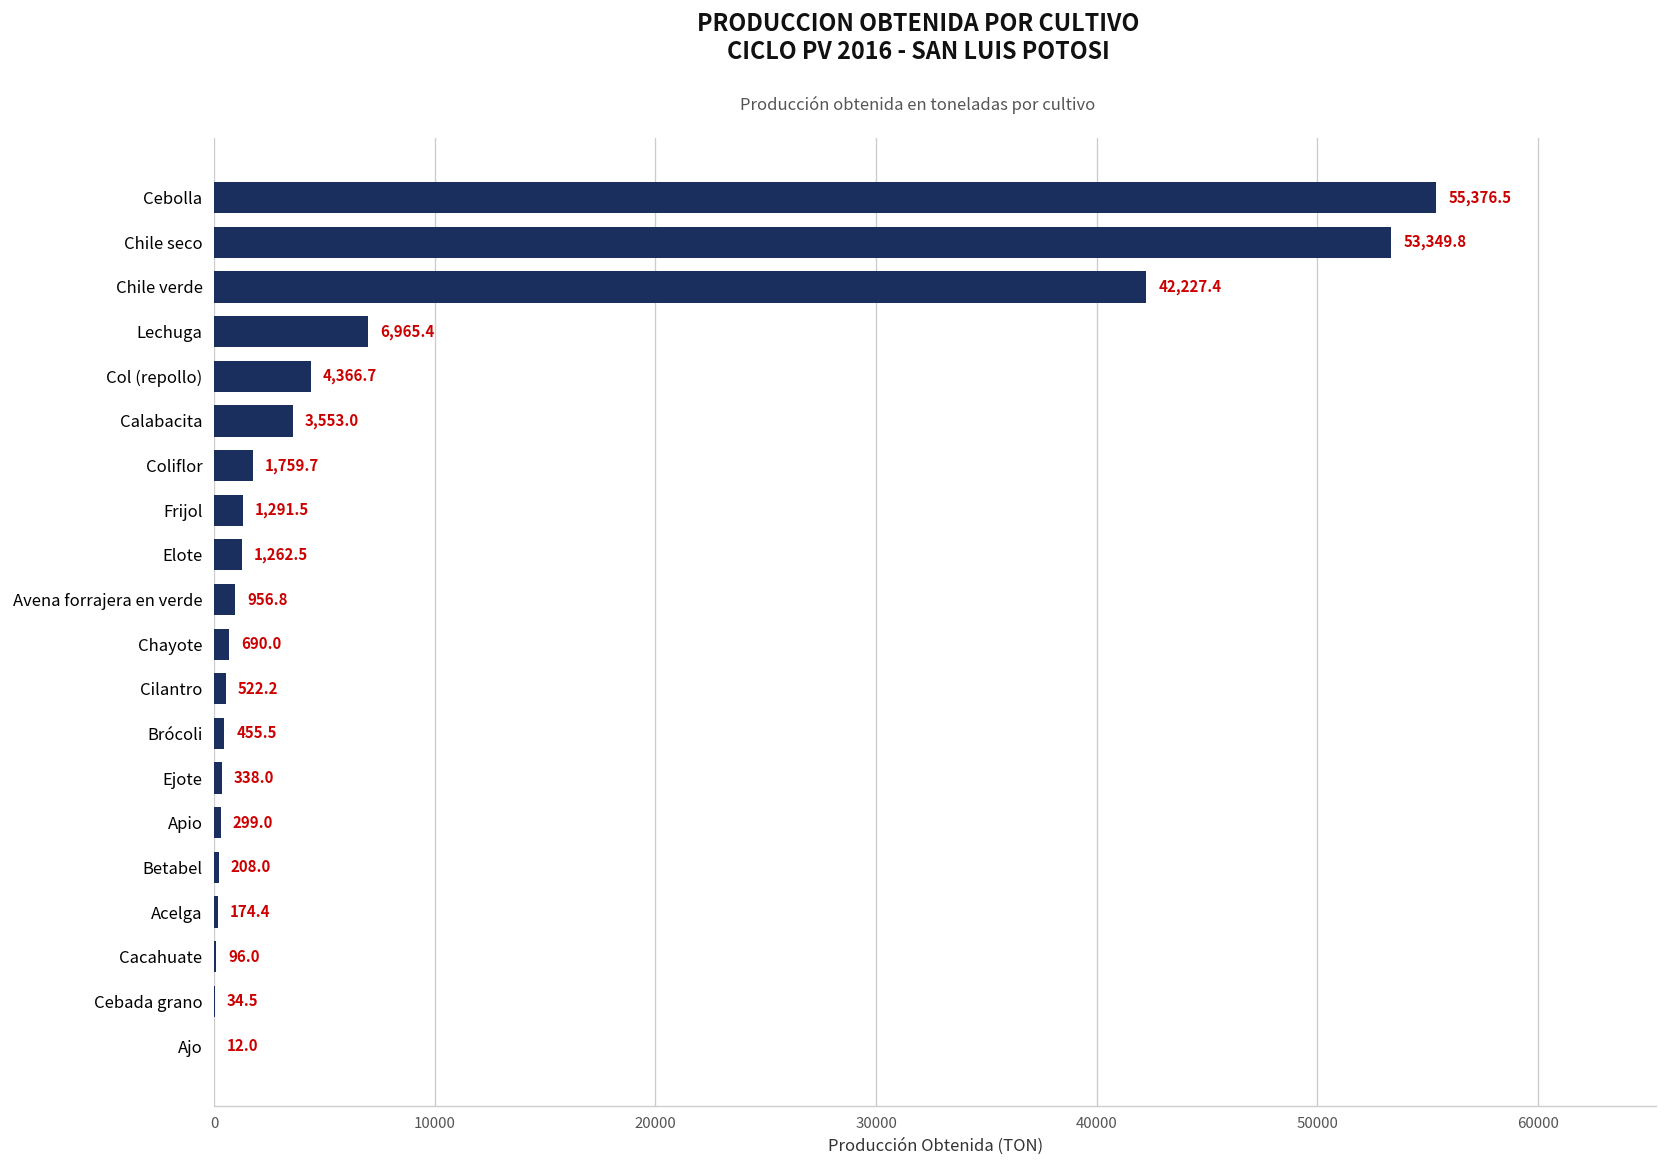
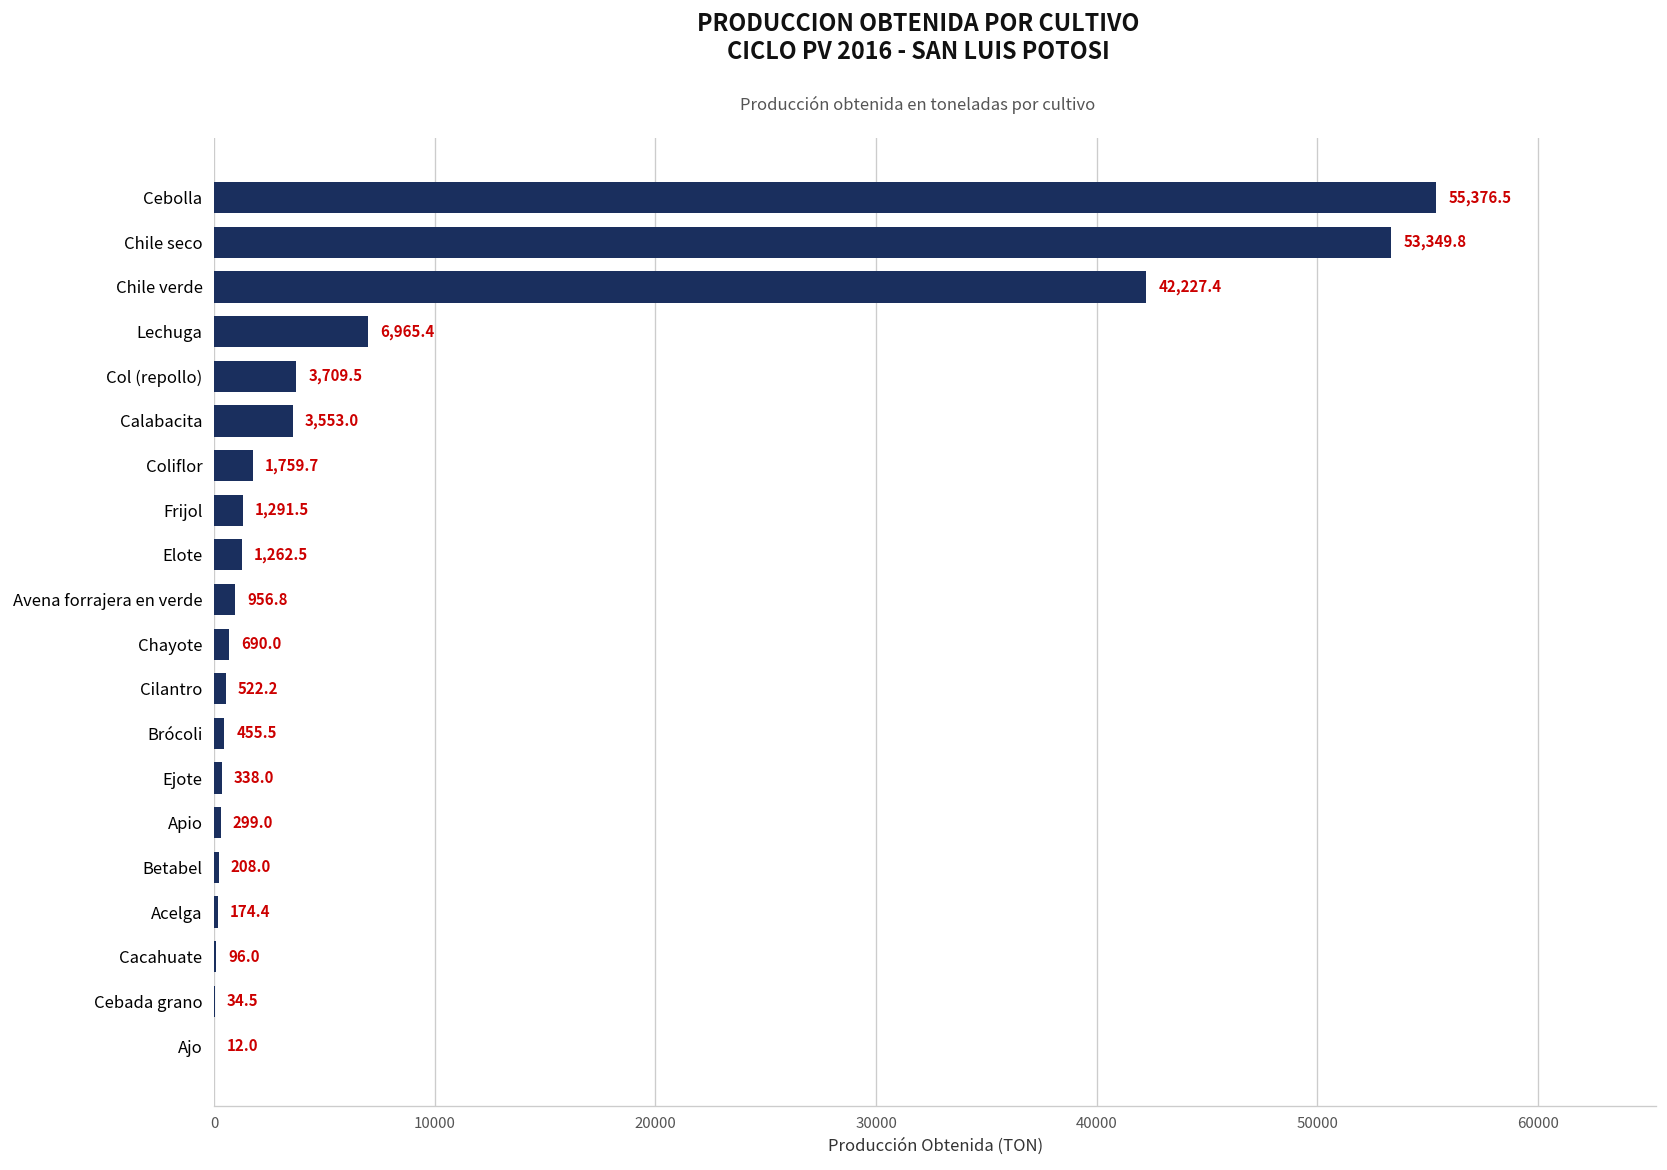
  {
    "Cebolla": "55,376.5",
    "Chile seco": "53,349.8",
    "Chile verde": "42,227.4",
    "Lechuga": "6,965.4",
-   "Col (repollo)": "4,366.7",
+   "Col (repollo)": "3,709.5",
    "Calabacita": "3,553.0",
    "Coliflor": "1,759.7",
    "Frijol": "1,291.5",
    "Elote": "1,262.5",
    "Avena forrajera en verde": "956.8",
    "Chayote": "690.0",
    "Cilantro": "522.2",
    "Brócoli": "455.5",
    "Ejote": "338.0",
    "Apio": "299.0",
    "Betabel": "208.0",
    "Acelga": "174.4",
    "Cacahuate": "96.0",
    "Cebada grano": "34.5",
    "Ajo": "12.0"
  }
